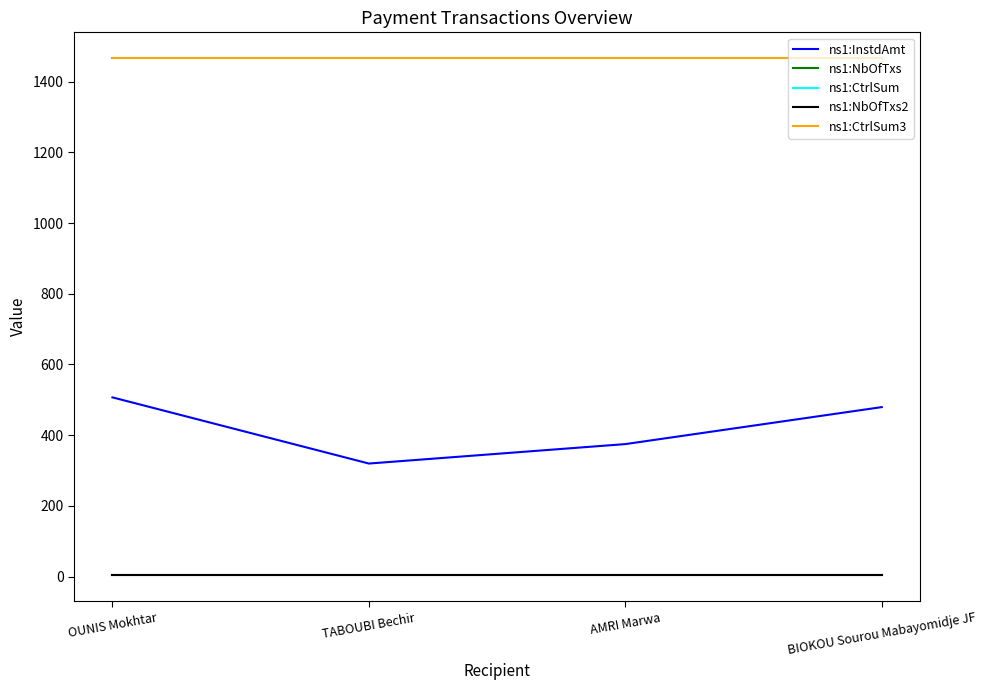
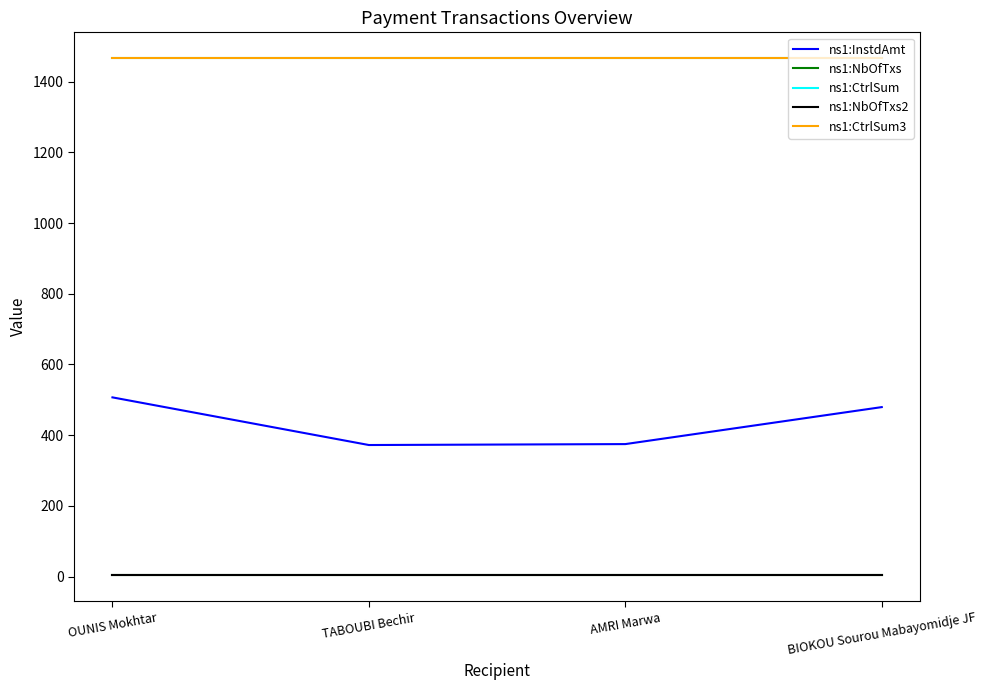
  {
    "ns1:InstdAmt": {
      "OUNIS Mokhtar": 510,
-     "TABOUBI Bechir": 320,
+     "TABOUBI Bechir": 370,
      "AMRI Marwa": 370,
      "BIOKOU Sourou Mabayomidje JF": 480
    },
    "ns1:NbOfTxs2": {
      "OUNIS Mokhtar": 0,
      "TABOUBI Bechir": 0,
      "AMRI Marwa": 0,
      "BIOKOU Sourou Mabayomidje JF": 0
    },
    "ns1:CtrlSum3": {
      "OUNIS Mokhtar": 1470,
      "TABOUBI Bechir": 1470,
      "AMRI Marwa": 1470
    }
  }
